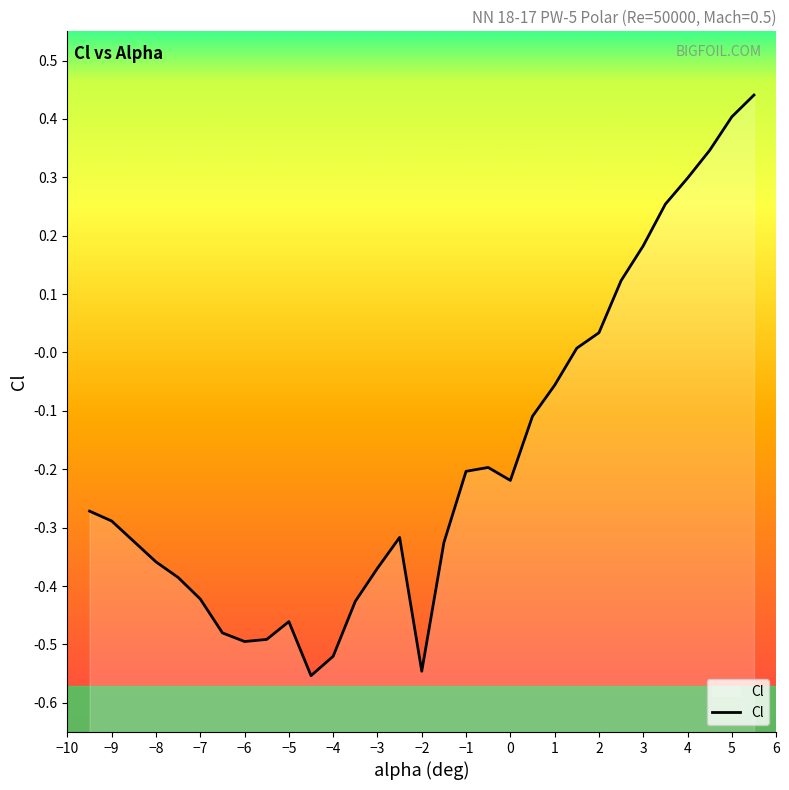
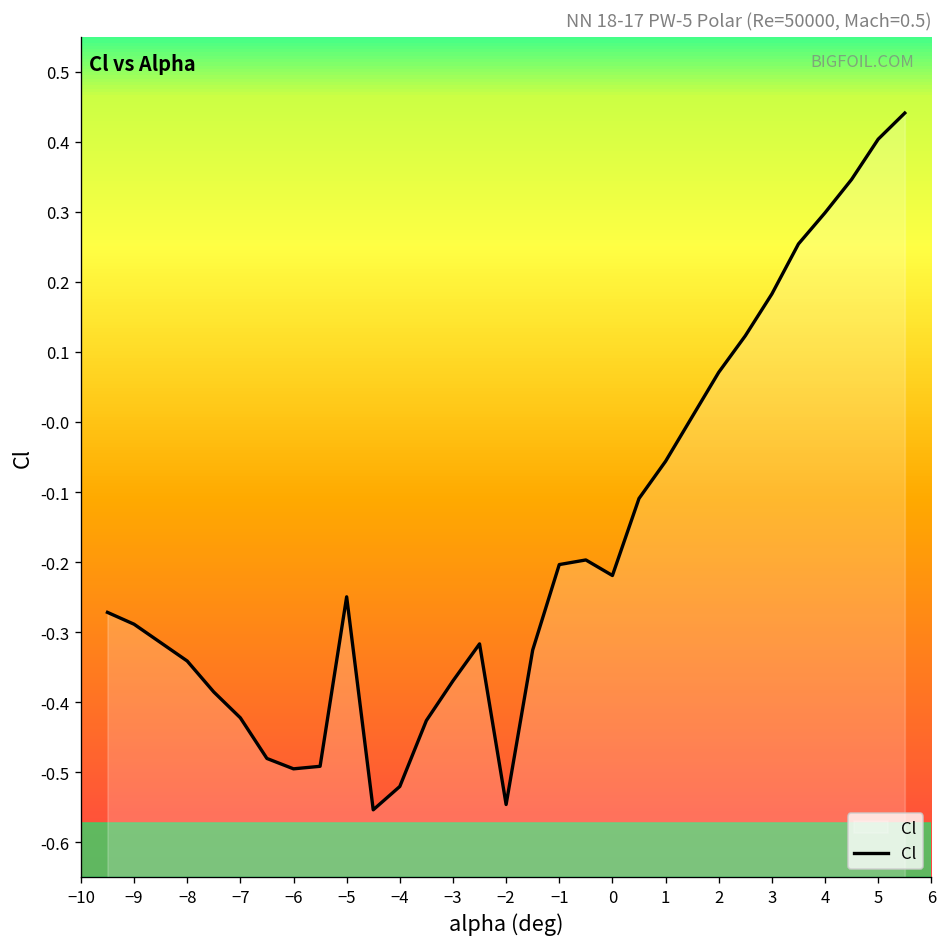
  {
    "−9": -0.29,
-   "−8": -0.36,
+   "−8": -0.34,
    "−7": -0.42,
    "−6": -0.50,
-   "−5": -0.46,
+   "−5": -0.25,
    "−4": -0.52,
    "−3": -0.37,
    "−2": -0.55,
    "−1": -0.20,
    "0": -0.22,
    "1": -0.06,
-   "2": 0.03,
+   "2": 0.07,
    "3": 0.18,
    "4": 0.30,
    "5": 0.40
  }
